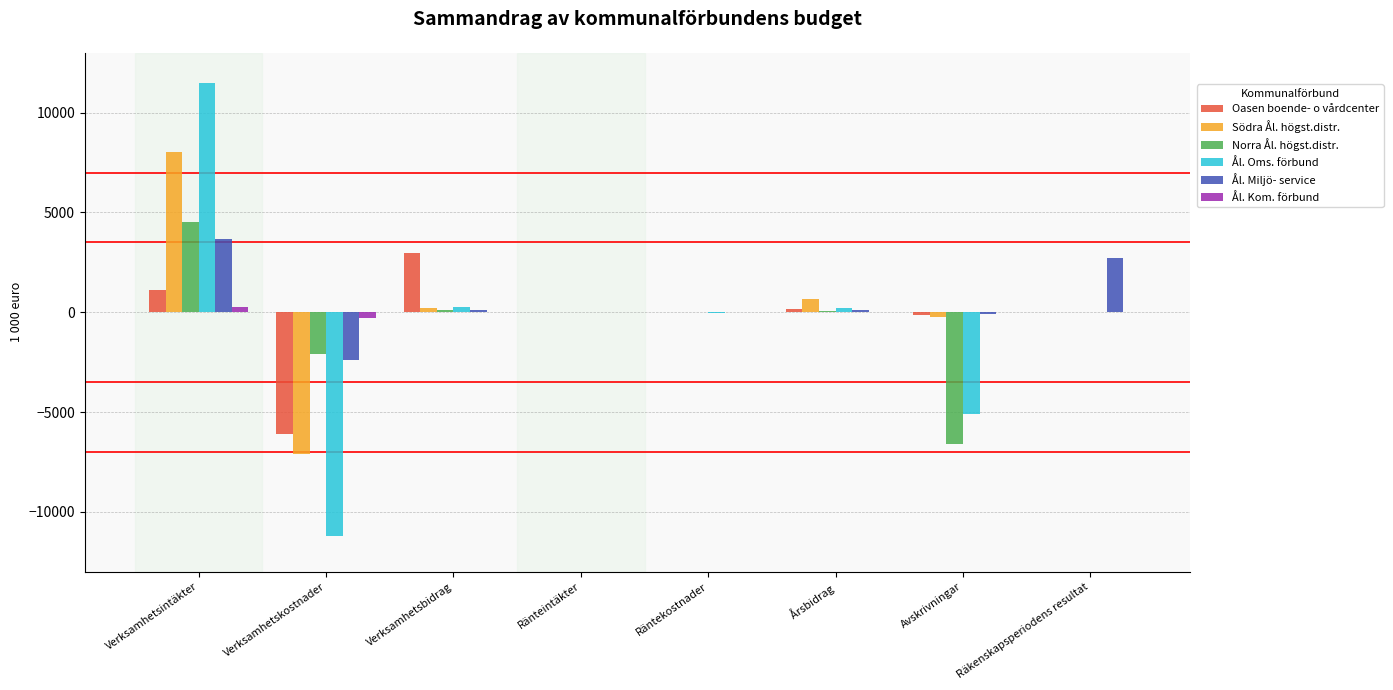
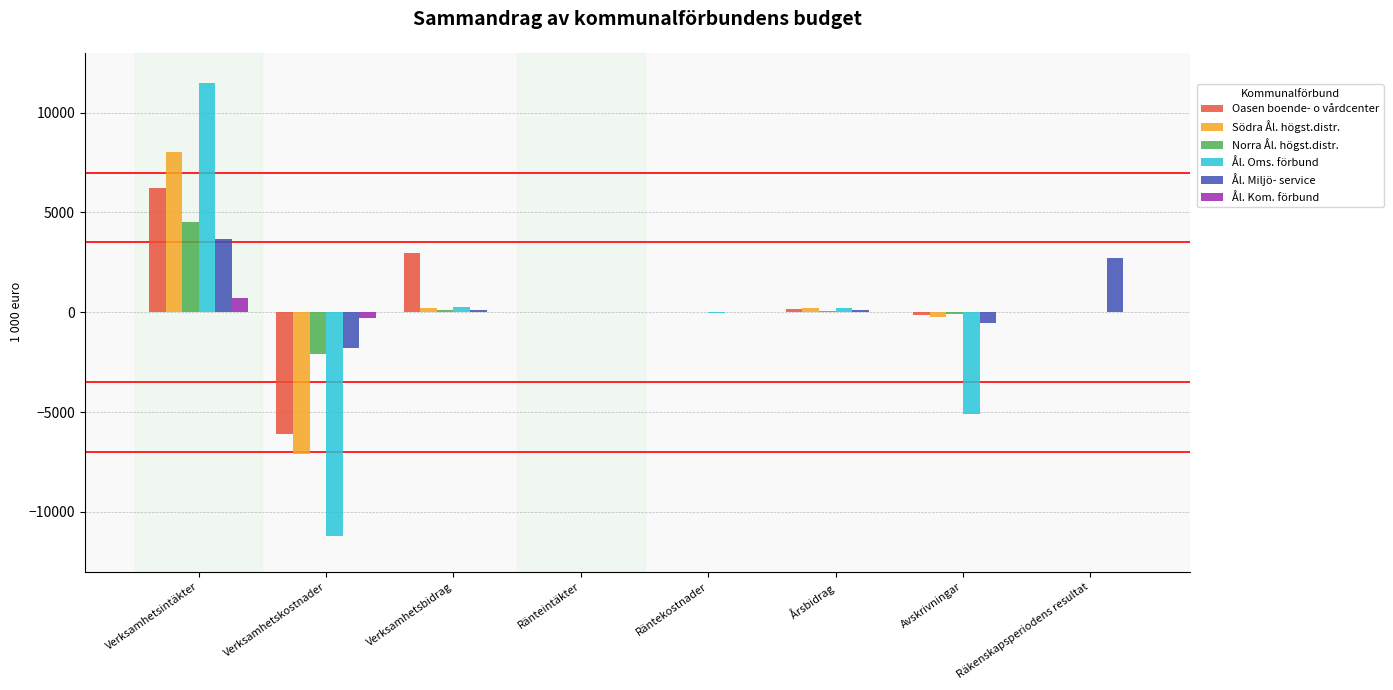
  {
    "Oasen boende- o vårdcenter": {
-     "Verksamhetsintäkter": 1100,
+     "Verksamhetsintäkter": 6300,
      "Verksamhetskostnader": -6100,
      "Verksamhetsbidrag": 3000,
      "Årsbidrag": 200,
      "Avskrivningar": -200,
      "Räkenskapsperiodens resultat": 0
    },
    "Södra Ål. högst.distr.": {
      "Verksamhetsintäkter": 8000,
      "Verksamhetskostnader": -7100,
      "Verksamhetsbidrag": 200,
      "Ränteintäkter": 0,
-     "Årsbidrag": 700,
+     "Årsbidrag": 200,
      "Avskrivningar": -200,
      "Räkenskapsperiodens resultat": 0
    },
    "Norra Ål. högst.distr.": {
      "Verksamhetsintäkter": 4500,
      "Verksamhetskostnader": -2100,
      "Ränteintäkter": 0,
-     "Avskrivningar": -6600,
+     "Avskrivningar": -100,
      "Räkenskapsperiodens resultat": 0
    },
    "Ål. Oms. förbund": {
      "Verksamhetsintäkter": 11500,
      "Verksamhetskostnader": -11200,
      "Verksamhetsbidrag": 300,
      "Ränteintäkter": 0,
      "Årsbidrag": 200,
      "Avskrivningar": -5100,
      "Räkenskapsperiodens resultat": 0
    },
    "Ål. Miljö- service": {
      "Verksamhetsintäkter": 3700,
-     "Verksamhetskostnader": -2400,
+     "Verksamhetskostnader": -1800,
      "Verksamhetsbidrag": 100,
      "Årsbidrag": 100,
-     "Avskrivningar": -100,
+     "Avskrivningar": -500,
      "Räkenskapsperiodens resultat": 2700
    },
    "Ål. Kom. förbund": {
-     "Verksamhetsintäkter": 300,
+     "Verksamhetsintäkter": 700,
      "Verksamhetskostnader": -300,
      "Verksamhetsbidrag": 0,
      "Ränteintäkter": 0,
      "Räntekostnader": 0,
      "Årsbidrag": 0,
      "Avskrivningar": 0,
      "Räkenskapsperiodens resultat": 0
    }
  }
